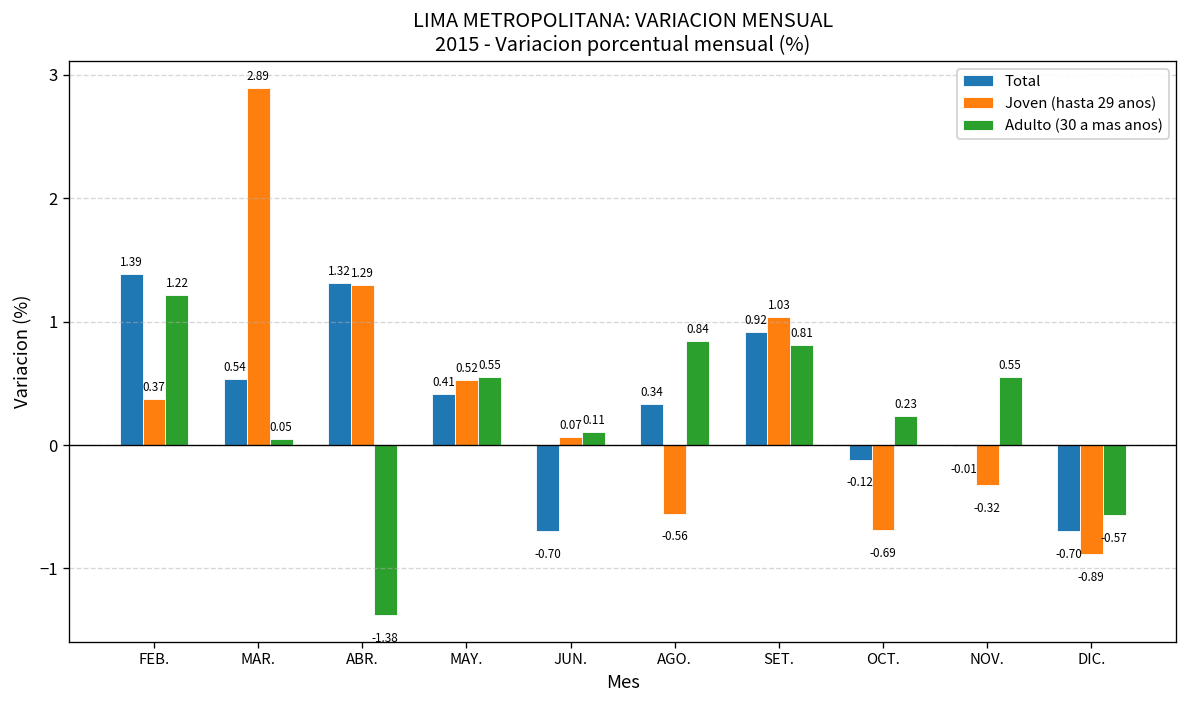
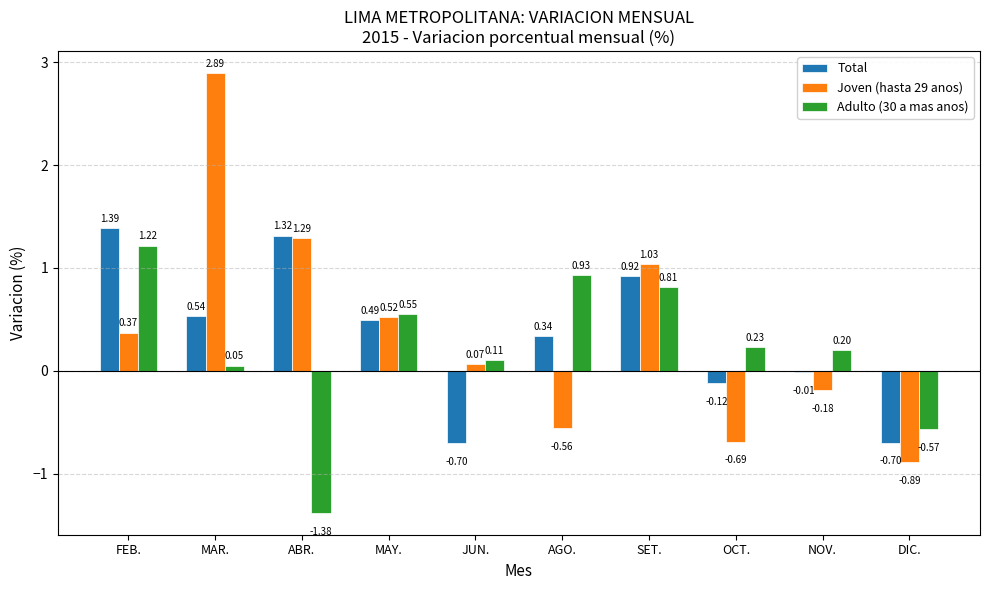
  {
    "Total": {
      "FEB.": 1.39,
      "MAR.": 0.54,
      "ABR.": 1.32,
-     "MAY.": 0.41,
+     "MAY.": 0.49,
      "JUN.": -0.70,
      "AGO.": 0.34,
      "SET.": 0.92,
      "OCT.": -0.12,
      "NOV.": -0.01,
      "DIC.": -0.70
    },
    "Joven (hasta 29 anos)": {
      "FEB.": 0.37,
      "MAR.": 2.89,
      "ABR.": 1.29,
      "MAY.": 0.52,
      "JUN.": 0.07,
      "AGO.": -0.56,
      "SET.": 1.03,
      "OCT.": -0.69,
-     "NOV.": -0.32,
+     "NOV.": -0.18,
      "DIC.": -0.89
    },
    "Adulto (30 a mas anos)": {
      "FEB.": 1.22,
      "MAR.": 0.05,
      "ABR.": -1.38,
      "MAY.": 0.55,
      "JUN.": 0.11,
-     "AGO.": 0.84,
+     "AGO.": 0.93,
      "SET.": 0.81,
      "OCT.": 0.23,
-     "NOV.": 0.55,
+     "NOV.": 0.20,
      "DIC.": -0.57
    }
  }
